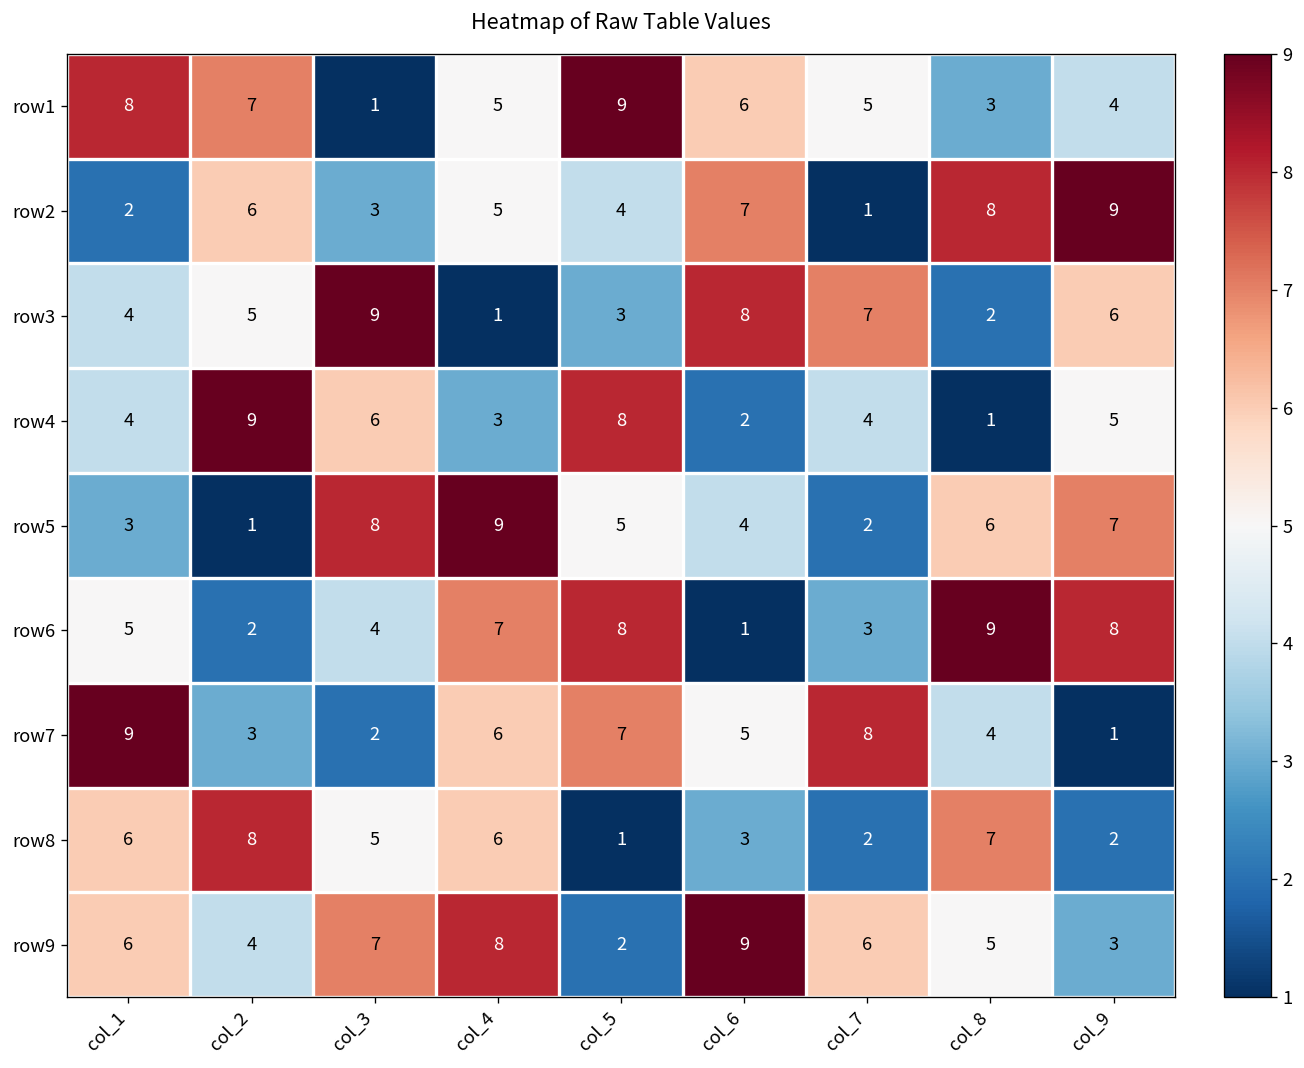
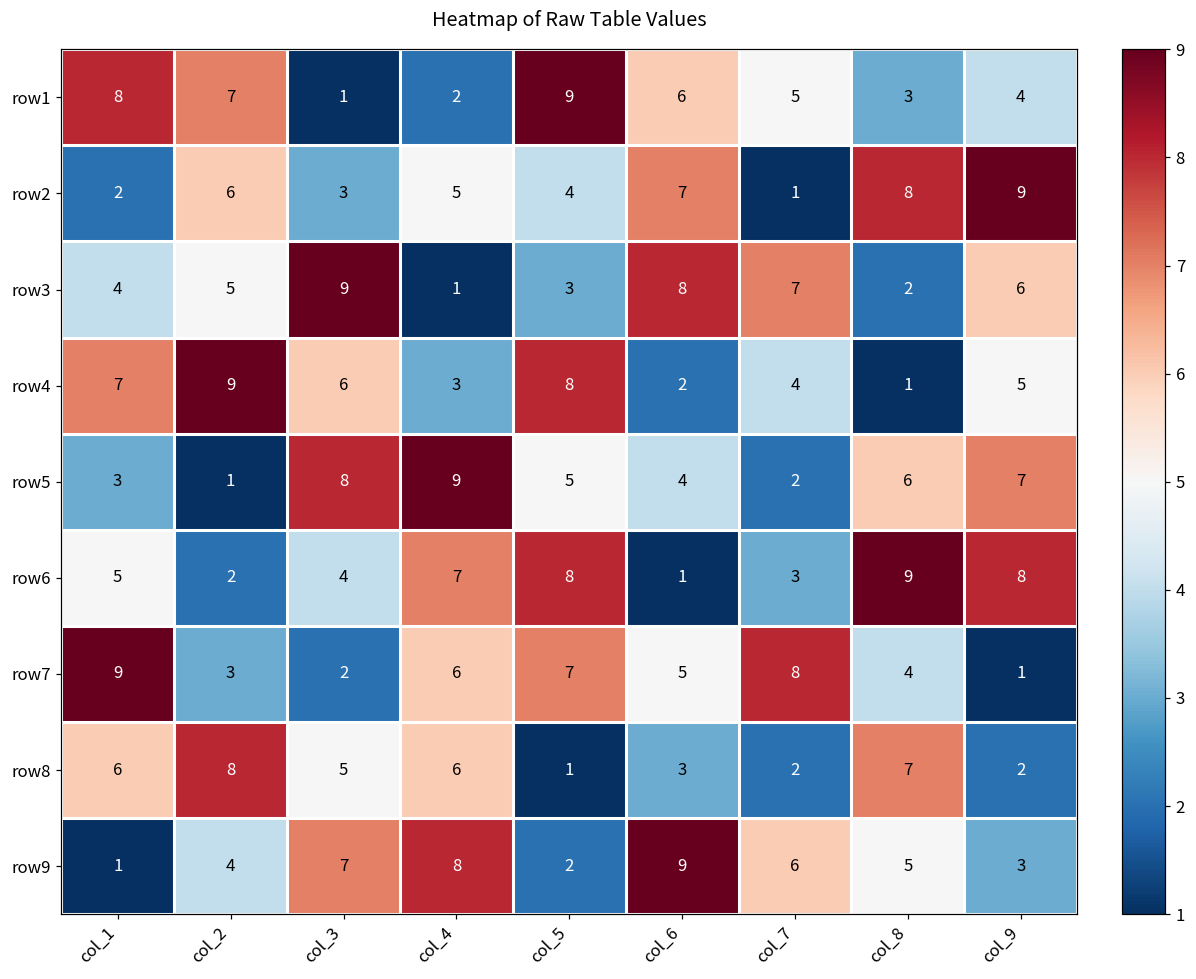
  {
    "row1": {
      "col_1": 8,
      "col_2": 7,
      "col_3": 1,
-     "col_4": 5,
+     "col_4": 2,
      "col_5": 9,
      "col_6": 6,
      "col_7": 5,
      "col_8": 3,
      "col_9": 4
    },
    "row2": {
      "col_1": 2,
      "col_2": 6,
      "col_3": 3,
      "col_4": 5,
      "col_5": 4,
      "col_6": 7,
      "col_7": 1,
      "col_8": 8,
      "col_9": 9
    },
    "row3": {
      "col_1": 4,
      "col_2": 5,
      "col_3": 9,
      "col_4": 1,
      "col_5": 3,
      "col_6": 8,
      "col_7": 7,
      "col_8": 2,
      "col_9": 6
    },
    "row4": {
-     "col_1": 4,
+     "col_1": 7,
      "col_2": 9,
      "col_3": 6,
      "col_4": 3,
      "col_5": 8,
      "col_6": 2,
      "col_7": 4,
      "col_8": 1,
      "col_9": 5
    },
    "row5": {
      "col_1": 3,
      "col_2": 1,
      "col_3": 8,
      "col_4": 9,
      "col_5": 5,
      "col_6": 4,
      "col_7": 2,
      "col_8": 6,
      "col_9": 7
    },
    "row6": {
      "col_1": 5,
      "col_2": 2,
      "col_3": 4,
      "col_4": 7,
      "col_5": 8,
      "col_6": 1,
      "col_7": 3,
      "col_8": 9,
      "col_9": 8
    },
    "row7": {
      "col_1": 9,
      "col_2": 3,
      "col_3": 2,
      "col_4": 6,
      "col_5": 7,
      "col_6": 5,
      "col_7": 8,
      "col_8": 4,
      "col_9": 1
    },
    "row8": {
      "col_1": 6,
      "col_2": 8,
      "col_3": 5,
      "col_4": 6,
      "col_5": 1,
      "col_6": 3,
      "col_7": 2,
      "col_8": 7,
      "col_9": 2
    },
    "row9": {
-     "col_1": 6,
+     "col_1": 1,
      "col_2": 4,
      "col_3": 7,
      "col_4": 8,
      "col_5": 2,
      "col_6": 9,
      "col_7": 6,
      "col_8": 5,
      "col_9": 3
    }
  }
